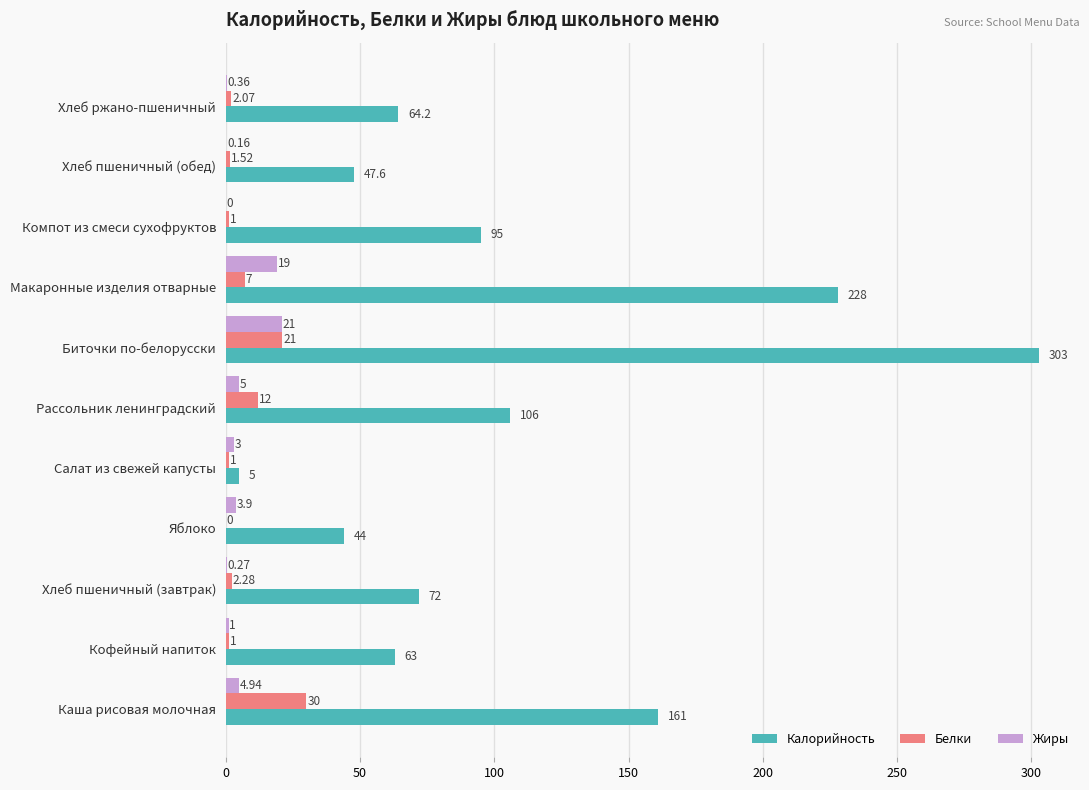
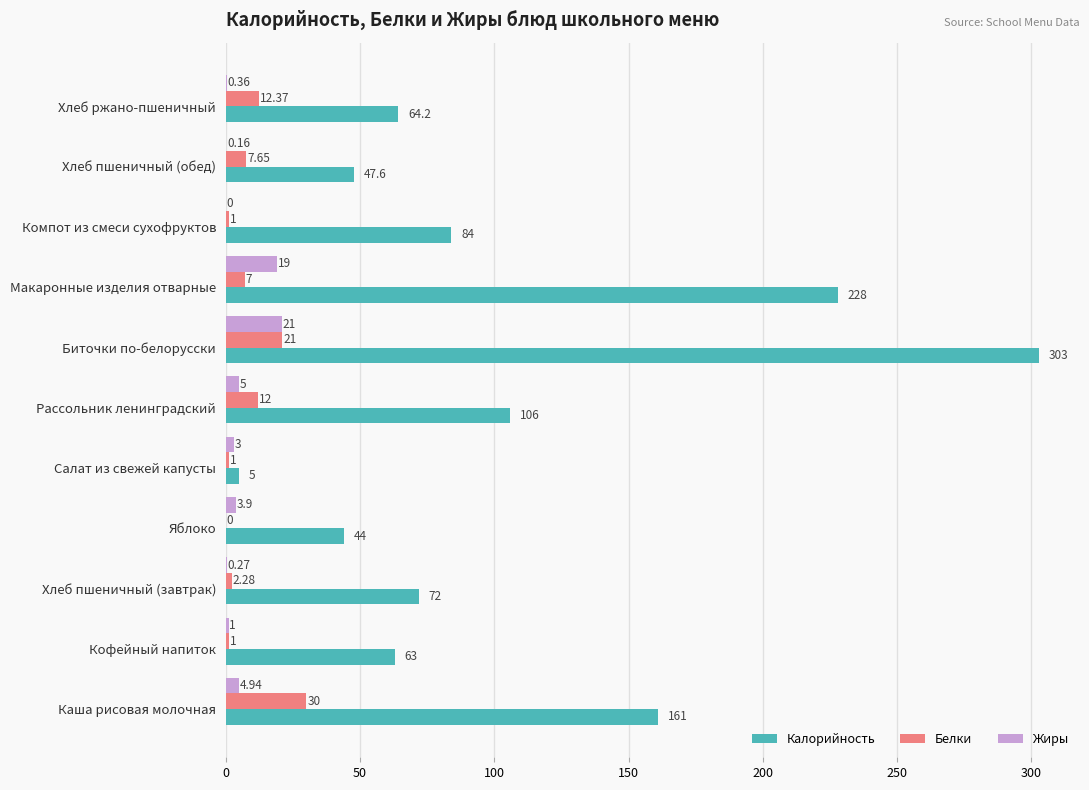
  {
    "Калорийность": {
      "Хлеб ржано-пшеничный": 64.2,
      "Хлеб пшеничный (обед)": 47.6,
-     "Компот из смеси сухофруктов": 95,
+     "Компот из смеси сухофруктов": 84,
      "Макаронные изделия отварные": 228,
      "Биточки по-белорусски": 303,
      "Рассольник ленинградский": 106,
      "Салат из свежей капусты": 5,
      "Яблоко": 44,
      "Хлеб пшеничный (завтрак)": 72,
      "Кофейный напиток": 63,
      "Каша рисовая молочная": 161
    },
    "Белки": {
-     "Хлеб ржано-пшеничный": 2.07,
-     "Хлеб пшеничный (обед)": 1.52,
+     "Хлеб ржано-пшеничный": 12.37,
+     "Хлеб пшеничный (обед)": 7.65,
      "Компот из смеси сухофруктов": 1,
      "Макаронные изделия отварные": 7,
      "Биточки по-белорусски": 21,
      "Рассольник ленинградский": 12,
      "Салат из свежей капусты": 1,
      "Яблоко": 0,
      "Хлеб пшеничный (завтрак)": 2.28,
      "Кофейный напиток": 1,
      "Каша рисовая молочная": 30
    },
    "Жиры": {
      "Хлеб ржано-пшеничный": 0.36,
      "Хлеб пшеничный (обед)": 0.16,
      "Компот из смеси сухофруктов": 0,
      "Макаронные изделия отварные": 19,
      "Биточки по-белорусски": 21,
      "Рассольник ленинградский": 5,
      "Салат из свежей капусты": 3,
      "Яблоко": 3.9,
      "Хлеб пшеничный (завтрак)": 0.27,
      "Кофейный напиток": 1,
      "Каша рисовая молочная": 4.94
    }
  }
